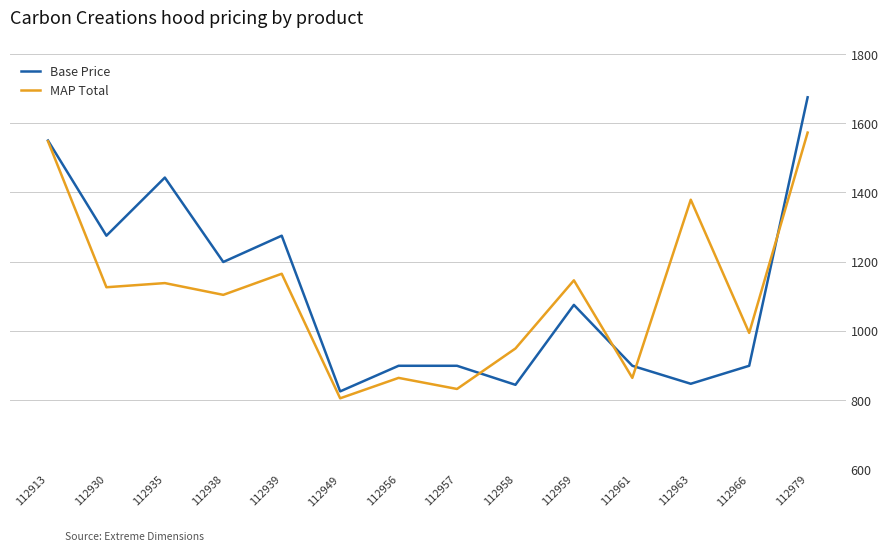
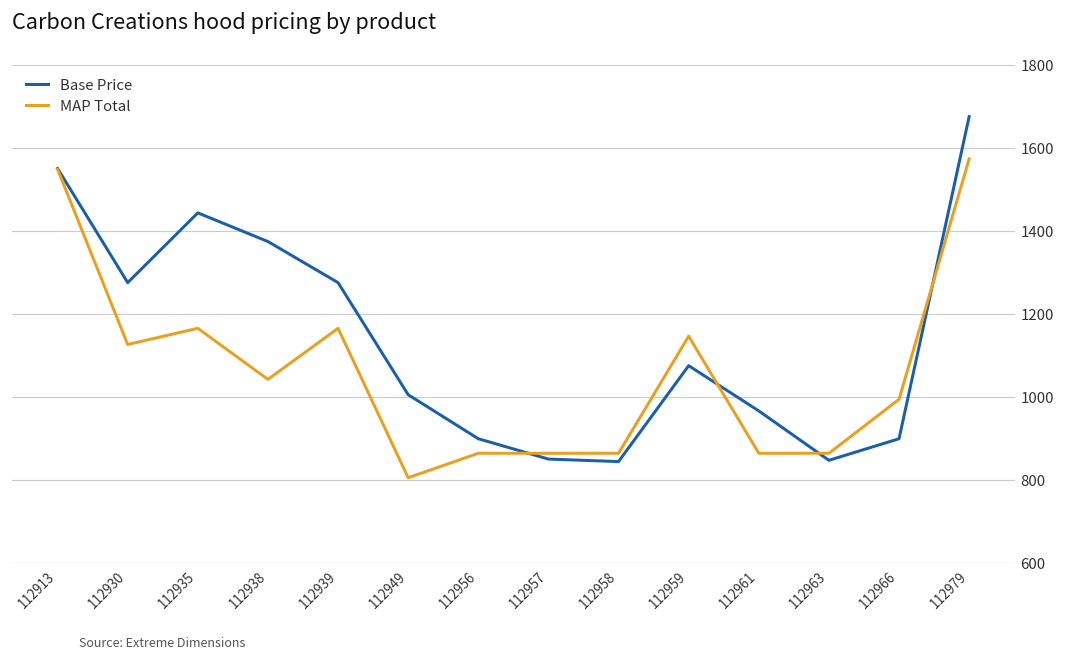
  {
    "Base Price": {
      "112930": 1280,
      "112935": 1440,
-     "112938": 1200,
+     "112938": 1370,
      "112939": 1280,
-     "112949": 830,
+     "112949": 1010,
      "112956": 900,
-     "112957": 900,
+     "112957": 850,
      "112958": 840,
      "112959": 1080,
-     "112961": 900,
+     "112961": 970,
      "112963": 850,
      "112966": 900,
      "112979": 1680
    },
    "MAP Total": {
      "112930": 1130,
-     "112935": 1140,
-     "112938": 1100,
+     "112935": 1170,
+     "112938": 1040,
      "112939": 1170,
      "112949": 810,
      "112956": 860,
-     "112957": 830,
-     "112958": 950,
+     "112957": 860,
+     "112958": 860,
      "112959": 1150,
      "112961": 860,
-     "112963": 1380,
+     "112963": 860,
      "112966": 990,
      "112979": 1570
    }
  }
